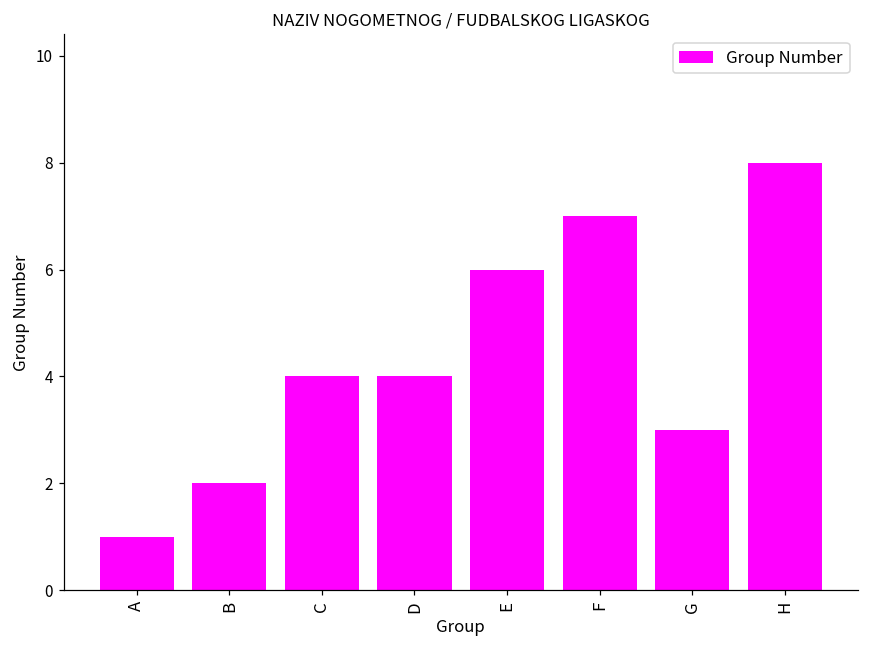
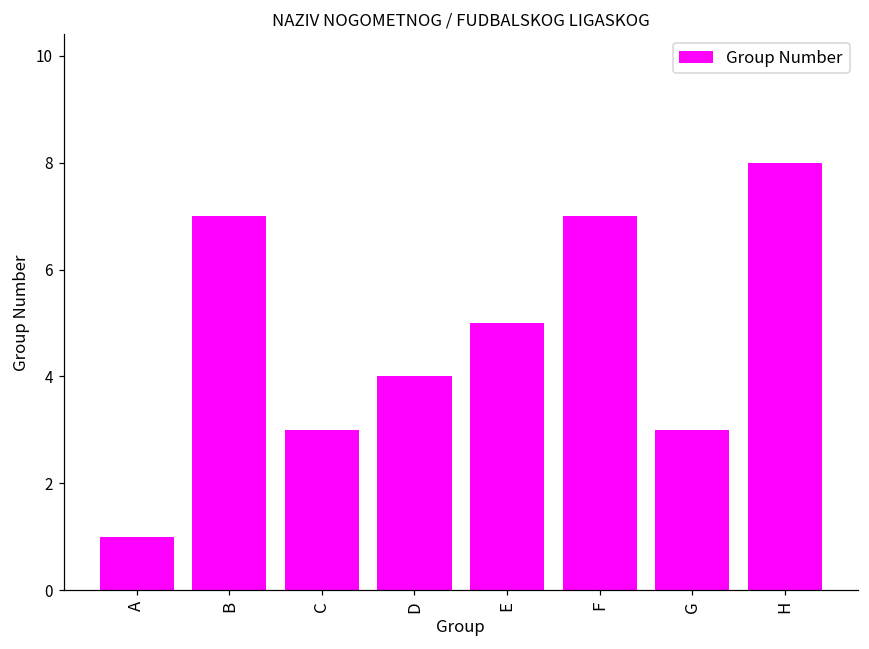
  {
    "A": 1,
-   "B": 2,
-   "C": 4,
+   "B": 7,
+   "C": 3,
    "D": 4,
-   "E": 6,
+   "E": 5,
    "F": 7,
    "G": 3,
    "H": 8
  }
